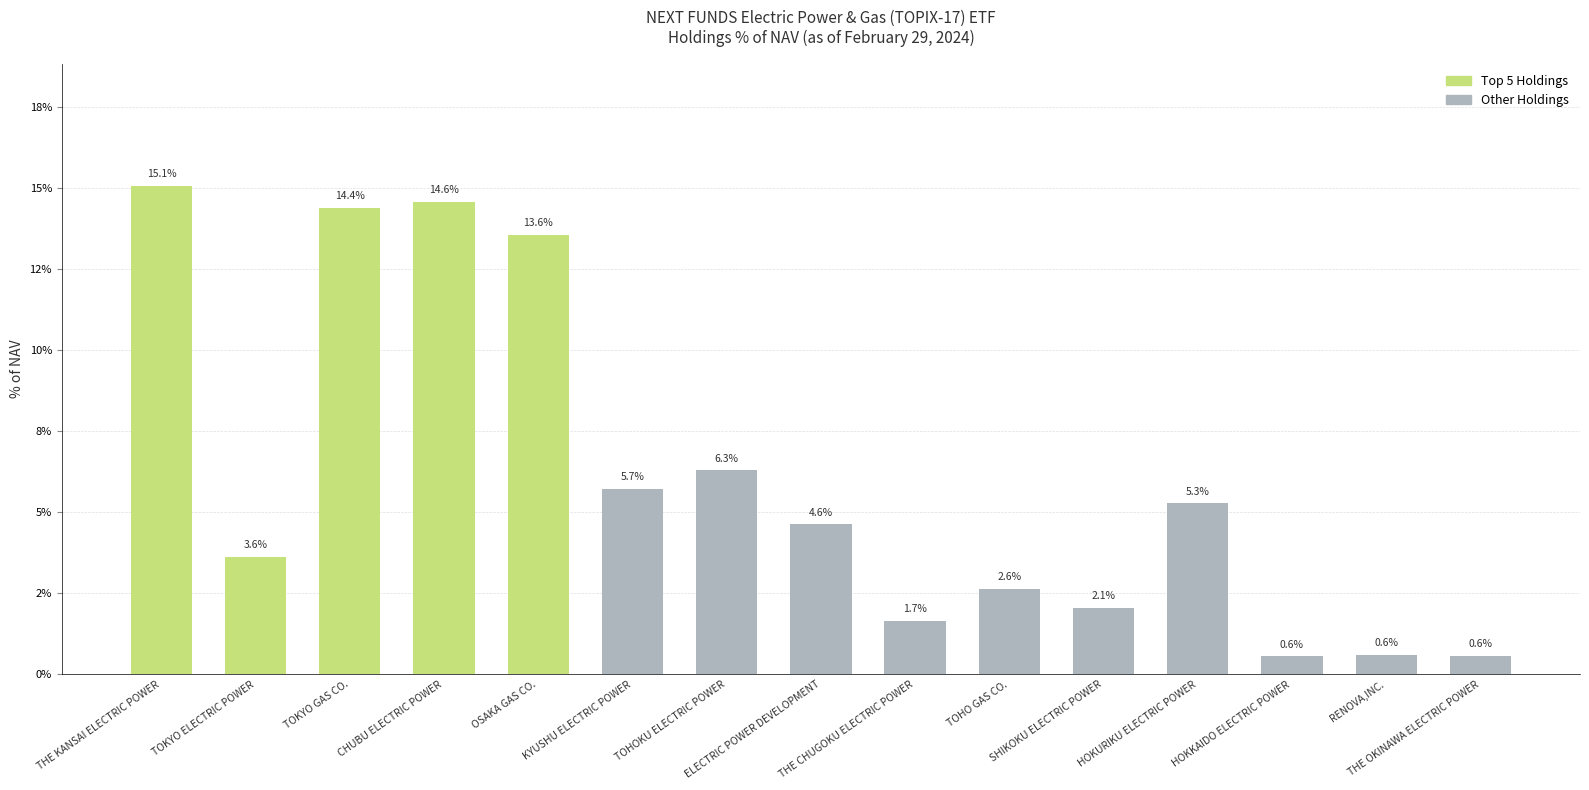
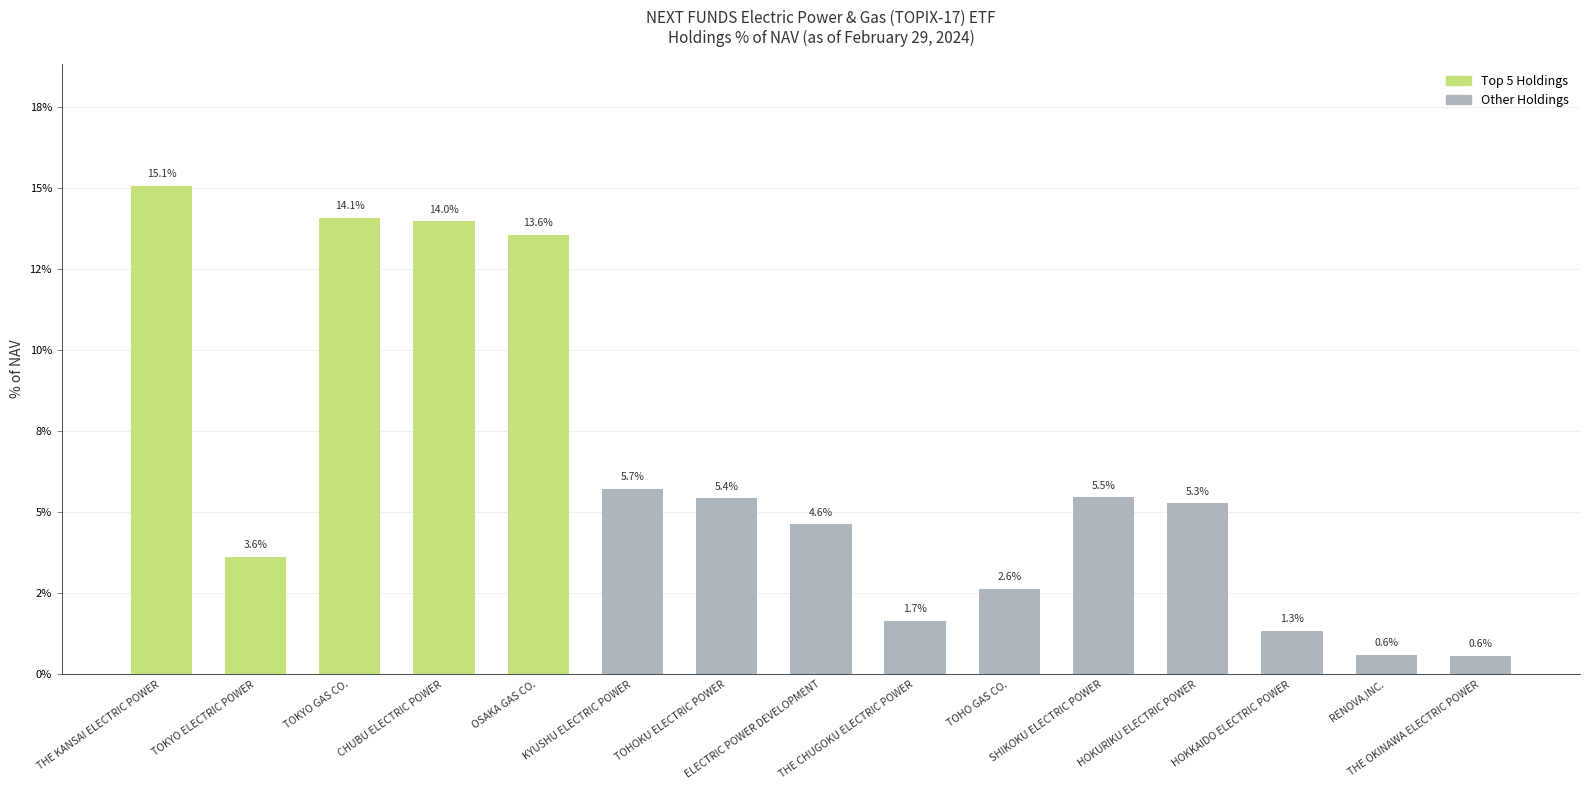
  {
    "THE KANSAI ELECTRIC POWER": "15.1%",
    "TOKYO ELECTRIC POWER": "3.6%",
-   "TOKYO GAS CO.": "14.4%",
-   "CHUBU ELECTRIC POWER": "14.6%",
+   "TOKYO GAS CO.": "14.1%",
+   "CHUBU ELECTRIC POWER": "14.0%",
    "OSAKA GAS CO.": "13.6%",
    "KYUSHU ELECTRIC POWER": "5.7%",
-   "TOHOKU ELECTRIC POWER": "6.3%",
+   "TOHOKU ELECTRIC POWER": "5.4%",
    "ELECTRIC POWER DEVELOPMENT": "4.6%",
    "THE CHUGOKU ELECTRIC POWER": "1.7%",
    "TOHO GAS CO.": "2.6%",
-   "SHIKOKU ELECTRIC POWER": "2.1%",
+   "SHIKOKU ELECTRIC POWER": "5.5%",
    "HOKURIKU ELECTRIC POWER": "5.3%",
-   "HOKKAIDO ELECTRIC POWER": "0.6%",
+   "HOKKAIDO ELECTRIC POWER": "1.3%",
    "RENOVA,INC.": "0.6%",
    "THE OKINAWA ELECTRIC POWER": "0.6%"
  }
